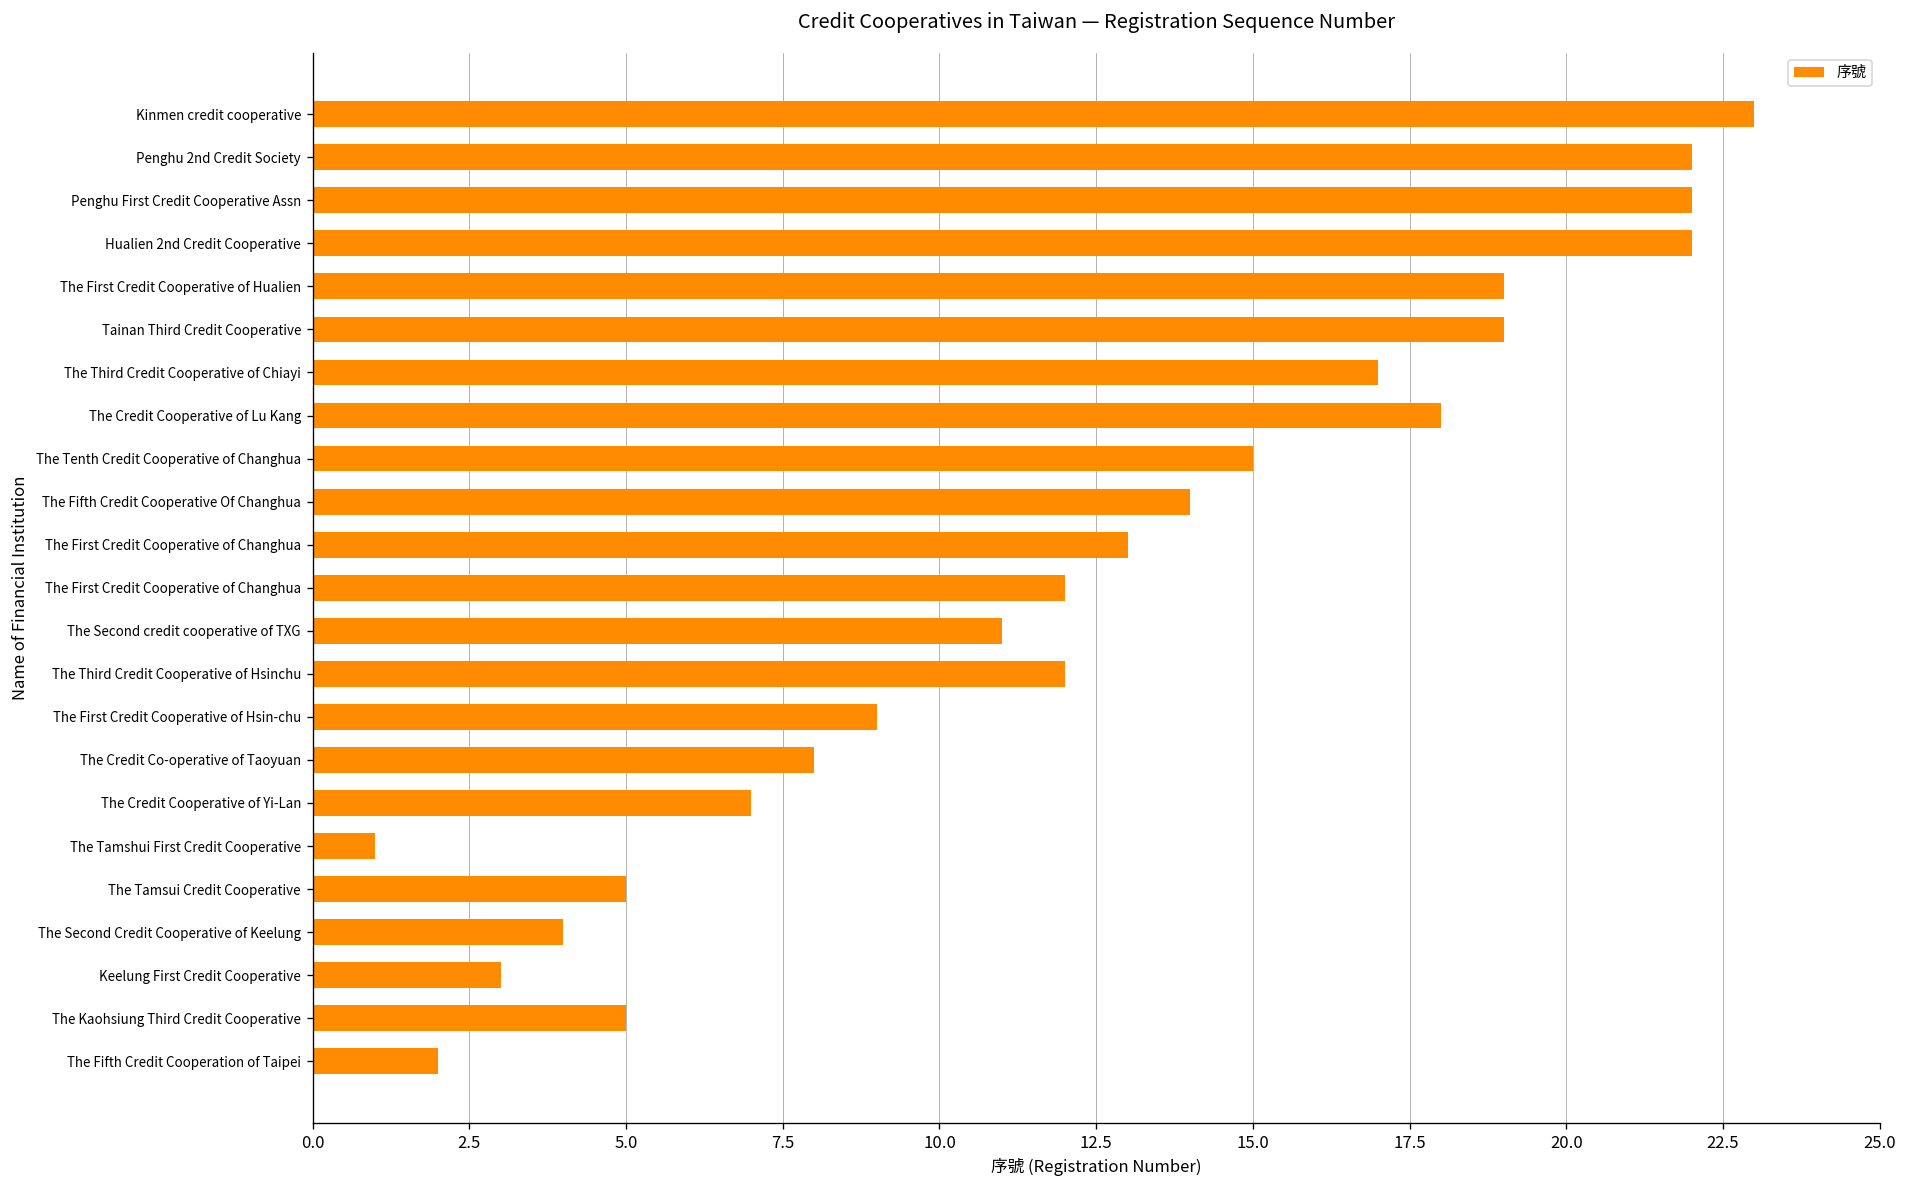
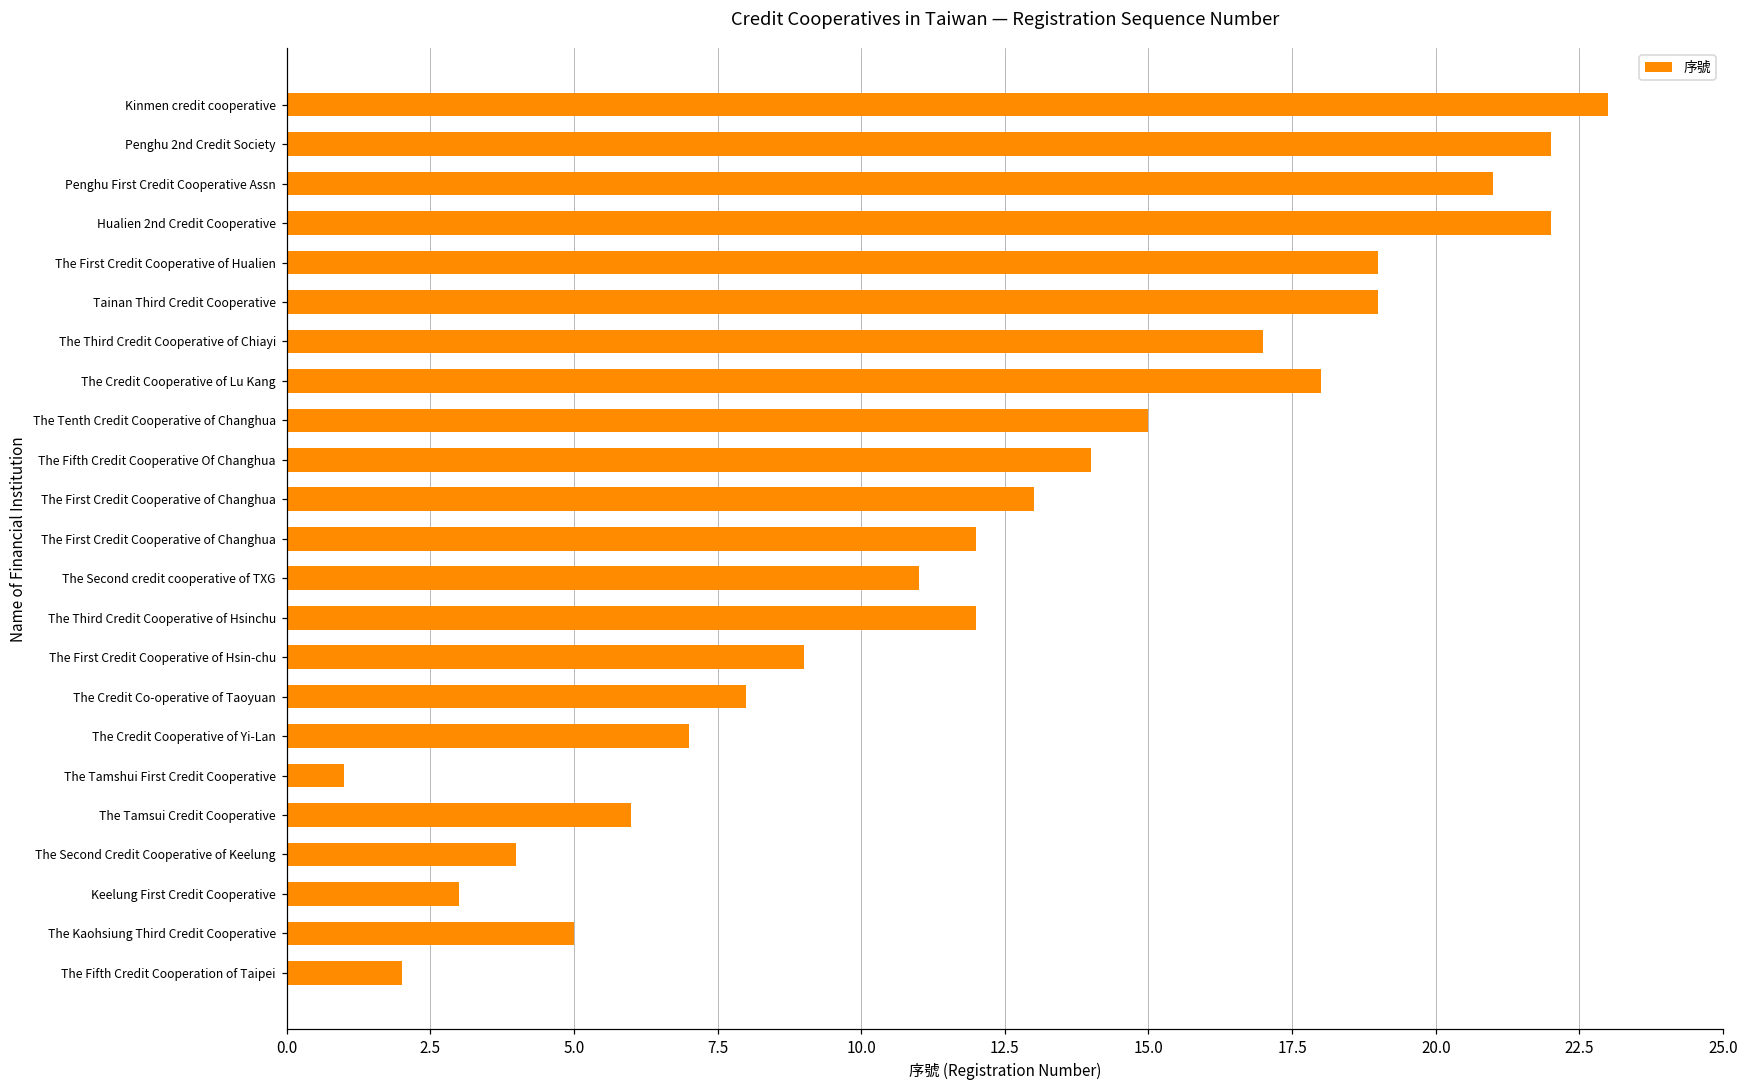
  {
    "Kinmen credit cooperative": 23,
    "Penghu 2nd Credit Society": 22,
-   "Penghu First Credit Cooperative Assn": 22,
+   "Penghu First Credit Cooperative Assn": 21,
    "Hualien 2nd Credit Cooperative": 22,
    "The First Credit Cooperative of Hualien": 19,
    "Tainan Third Credit Cooperative": 19,
    "The Third Credit Cooperative of Chiayi": 17,
    "The Credit Cooperative of Lu Kang": 18,
    "The Tenth Credit Cooperative of Changhua": 15,
    "The Fifth Credit Cooperative Of Changhua": 14,
    "The Second credit cooperative of TXG": 11,
    "The Third Credit Cooperative of Hsinchu": 12,
    "The First Credit Cooperative of Hsin-chu": 9,
    "The Credit Co-operative of Taoyuan": 8,
    "The Credit Cooperative of Yi-Lan": 7,
    "The Tamshui First Credit Cooperative": 1,
-   "The Tamsui Credit Cooperative": 5,
+   "The Tamsui Credit Cooperative": 6,
    "The Second Credit Cooperative of Keelung": 4,
    "Keelung First Credit Cooperative": 3,
    "The Kaohsiung Third Credit Cooperative": 5,
    "The Fifth Credit Cooperation of Taipei": 2
  }
